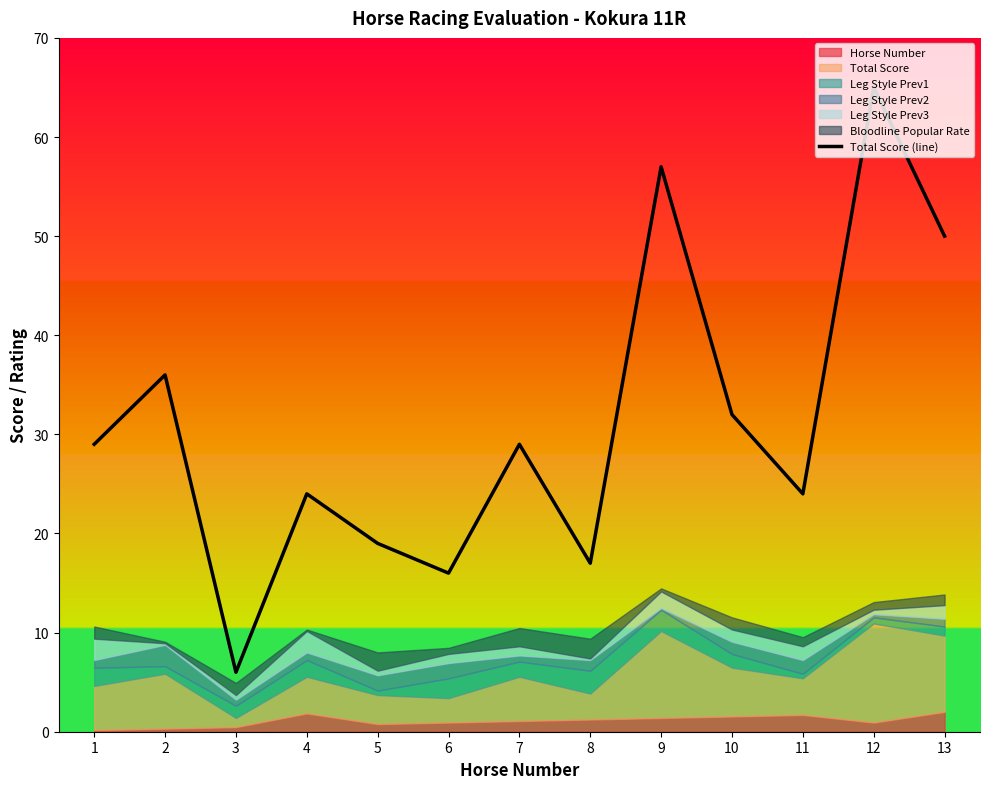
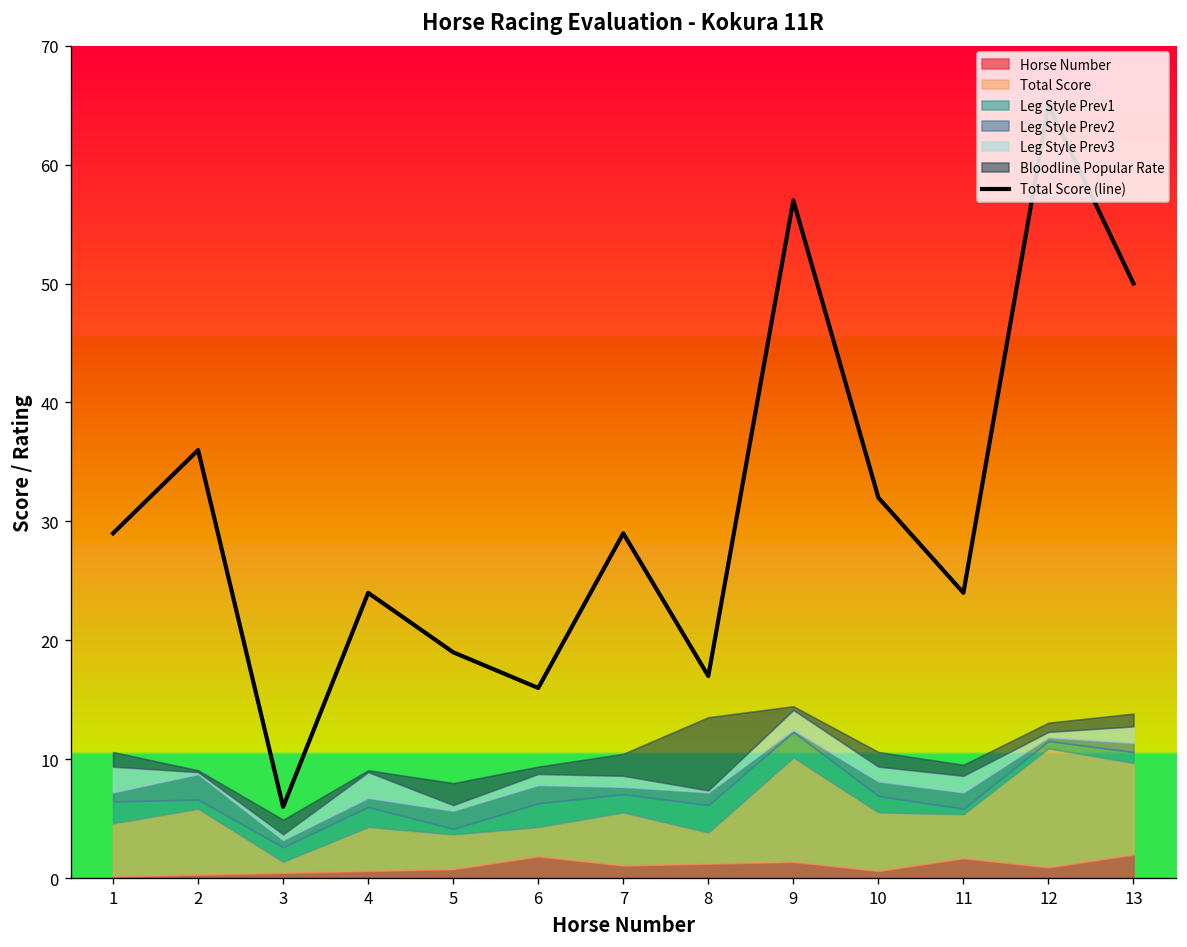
  {
    "Total Score (line)": {
      "1": 29,
      "2": 36,
      "3": 6,
      "4": 24,
      "5": 19,
      "6": 16,
      "7": 29,
      "8": 17,
      "9": 57,
      "10": 32,
      "11": 24,
      "13": 50
    },
    "Horse Number": {
      "2": 0,
      "3": 0,
-     "4": 2,
+     "4": 1,
      "5": 1,
-     "6": 1,
+     "6": 2,
      "7": 1,
      "8": 1,
      "9": 1,
-     "10": 2,
+     "10": 1,
      "11": 2,
      "12": 1,
      "13": 2
    },
    "Total Score": {
      "1": 4,
      "2": 6,
      "3": 1,
      "4": 4,
      "5": 3,
      "6": 2,
      "7": 4,
      "8": 3,
      "9": 9,
      "10": 5,
      "11": 4,
      "12": 10,
      "13": 8
    },
    "Leg Style Prev3": {
      "1": 2,
      "3": 0,
      "5": 0,
      "6": 1,
      "7": 1,
      "9": 2,
      "10": 1,
      "11": 1,
      "12": 0,
      "13": 1
    },
    "Bloodline Popular Rate": {
      "1": 1,
      "3": 1,
      "5": 2,
      "6": 1,
      "7": 2,
-     "8": 2,
+     "8": 6,
      "9": 0,
      "10": 1,
      "11": 1,
      "12": 1,
      "13": 1
    }
  }
